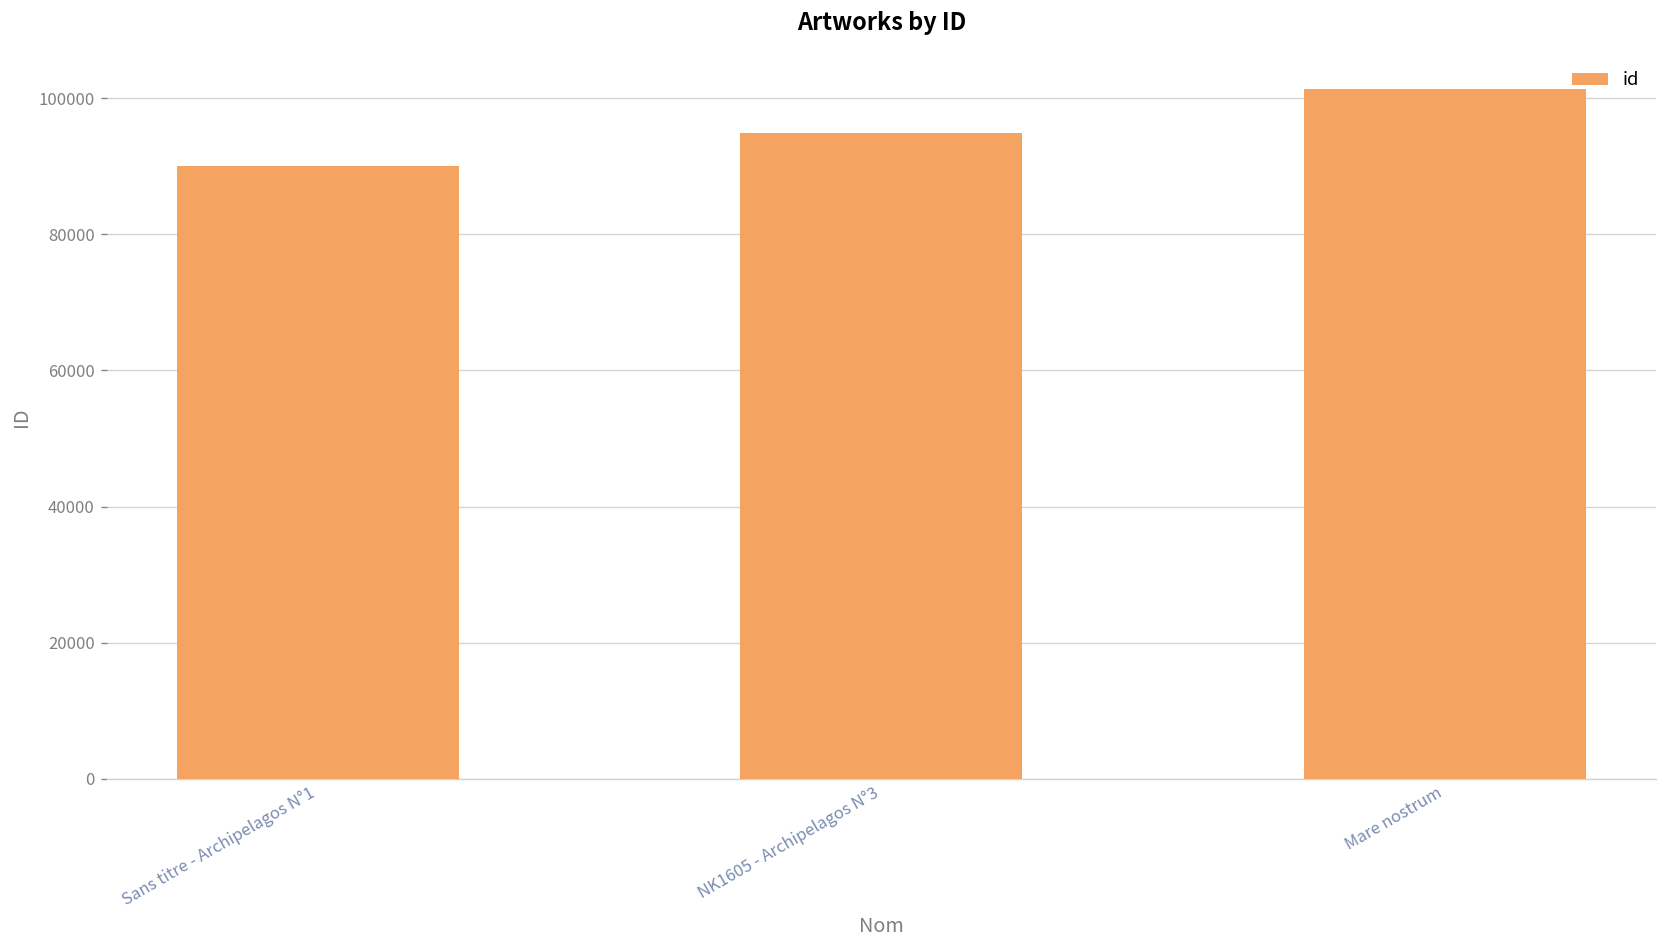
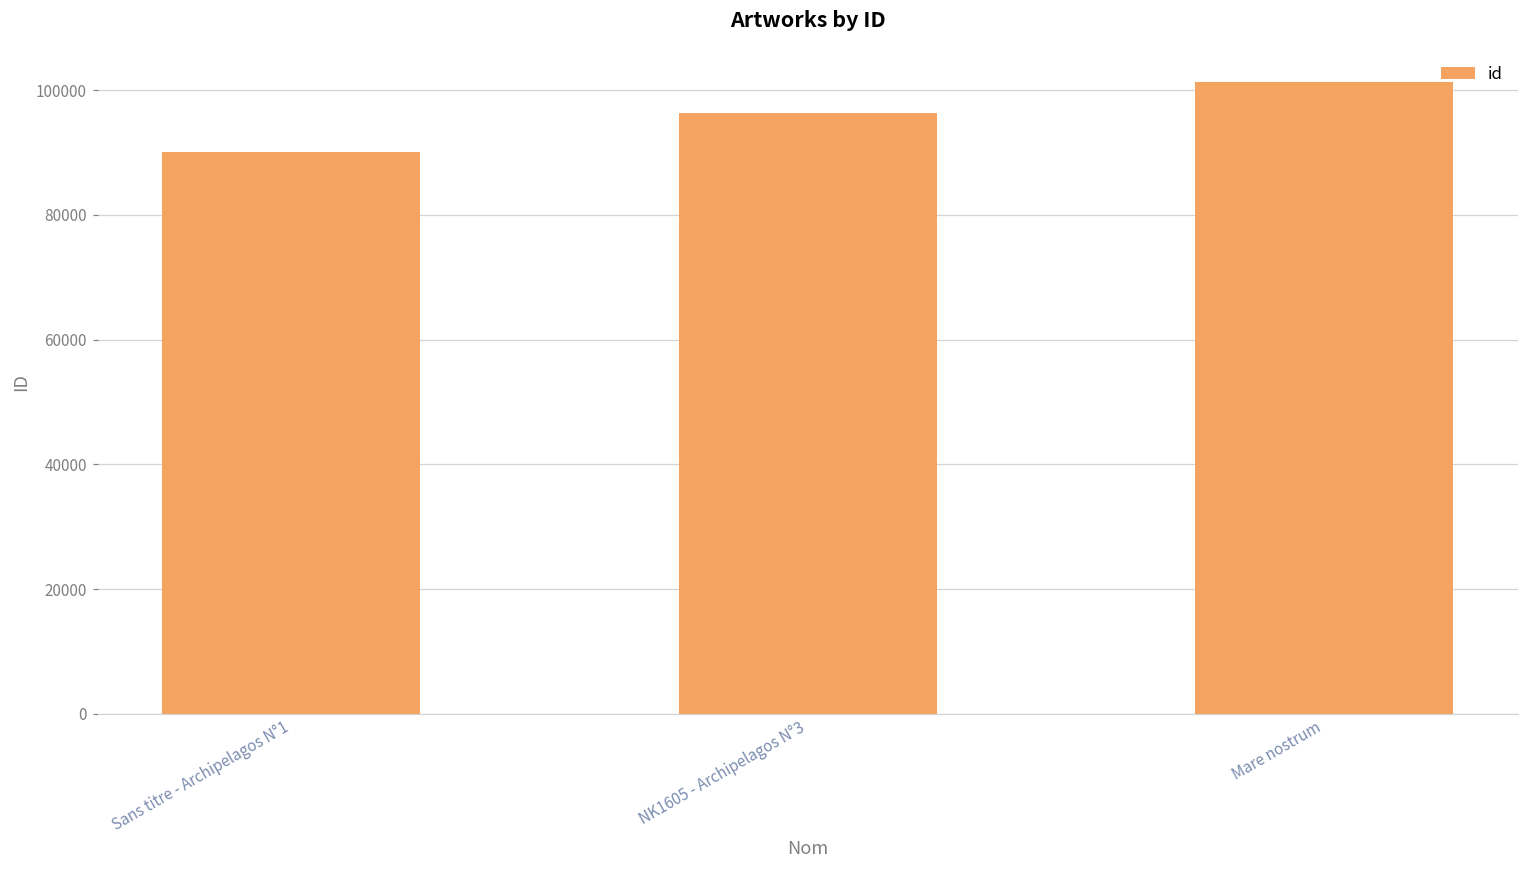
  {
    "Sans titre - Archipelagos N°1": 90000,
-   "NK1605 - Archipelagos N°3": 95000,
+   "NK1605 - Archipelagos N°3": 96000,
    "Mare nostrum": 101000
  }
